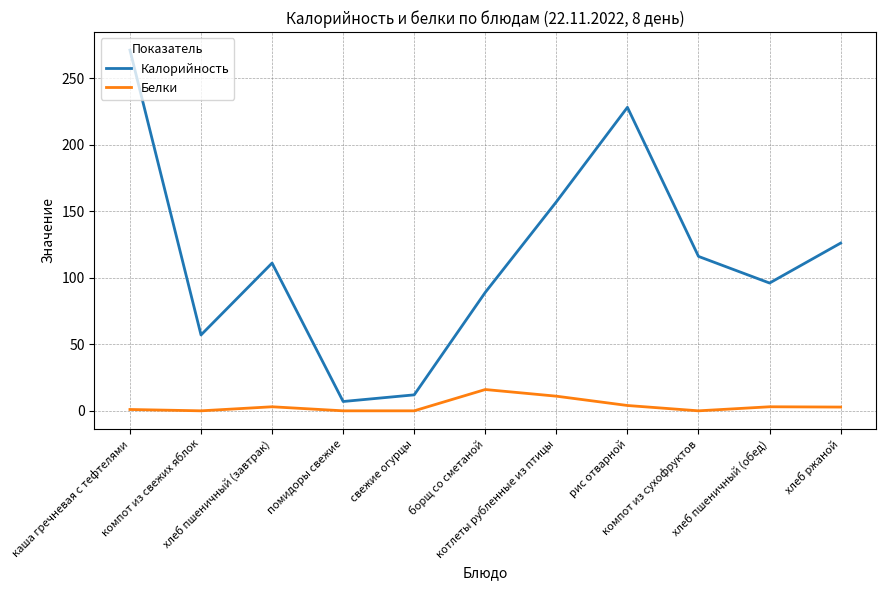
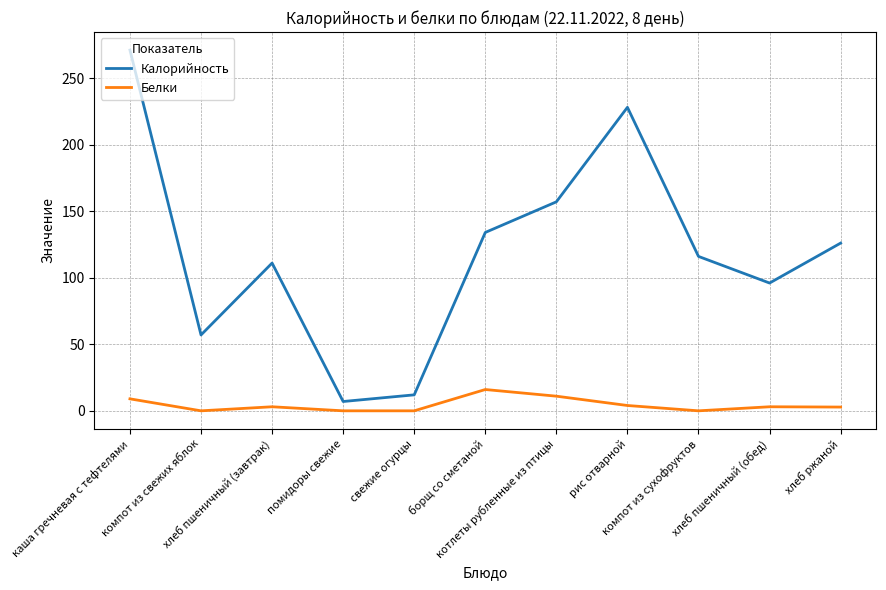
  {
    "Калорийность": {
      "компот из свежих яблок": 57,
      "хлеб пшеничный (завтрак)": 111,
      "помидоры свежие": 7,
      "свежие огурцы": 12,
-     "борщ со сметаной": 89,
+     "борщ со сметаной": 134,
      "котлеты рубленные из птицы": 157,
      "рис отварной": 228,
      "компот из сухофруктов": 116,
      "хлеб пшеничный (обед)": 96,
      "хлеб ржаной": 126
    },
    "Белки": {
-     "каша гречневая с тефтелями": 1,
+     "каша гречневая с тефтелями": 9,
      "компот из свежих яблок": 0,
      "хлеб пшеничный (завтрак)": 3,
      "помидоры свежие": 0,
      "свежие огурцы": 0,
      "борщ со сметаной": 16,
      "котлеты рубленные из птицы": 11,
      "рис отварной": 4,
      "компот из сухофруктов": 0,
      "хлеб пшеничный (обед)": 3,
      "хлеб ржаной": 3
    }
  }
